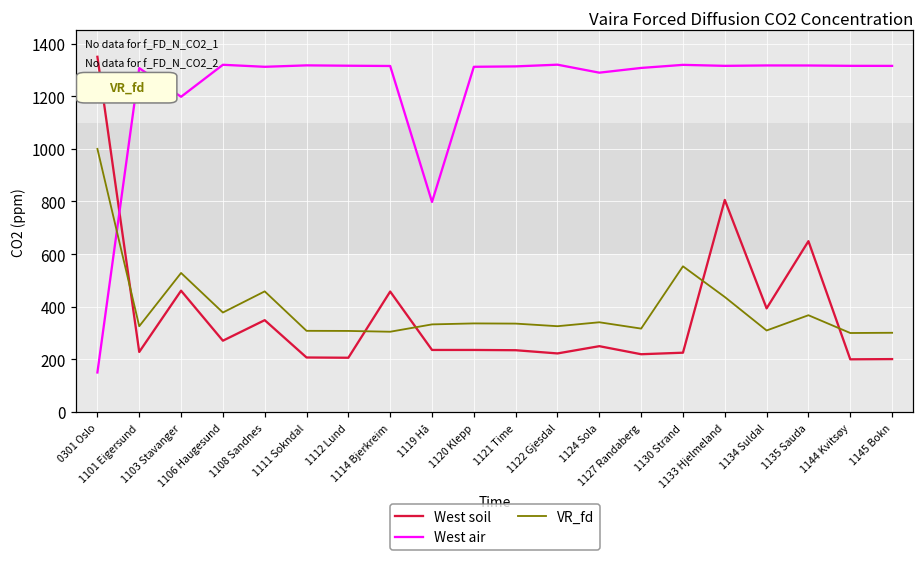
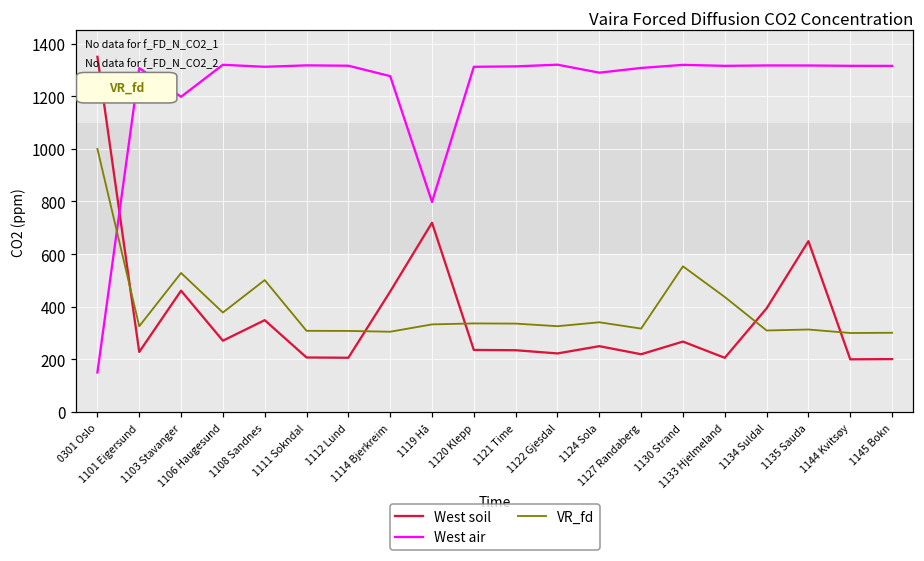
  {
    "West soil": {
      "1101 Eigersund": 230,
      "1103 Stavanger": 460,
      "1106 Haugesund": 270,
      "1108 Sandnes": 350,
      "1111 Sokndal": 210,
      "1112 Lund": 210,
      "1114 Bjerkreim": 460,
-     "1119 Hå": 240,
+     "1119 Hå": 720,
      "1120 Klepp": 240,
      "1121 Time": 230,
      "1122 Gjesdal": 220,
      "1124 Sola": 250,
      "1127 Randaberg": 220,
-     "1130 Strand": 230,
-     "1133 Hjelmeland": 810,
+     "1130 Strand": 270,
+     "1133 Hjelmeland": 210,
      "1134 Suldal": 390,
      "1135 Sauda": 650,
      "1144 Kvitsøy": 200,
      "1145 Bokn": 200
    },
    "West air": {
      "0301 Oslo": 150,
      "1103 Stavanger": 1200,
      "1106 Haugesund": 1320,
      "1108 Sandnes": 1310,
      "1111 Sokndal": 1320,
      "1112 Lund": 1320,
-     "1114 Bjerkreim": 1320,
+     "1114 Bjerkreim": 1280,
      "1119 Hå": 800,
      "1120 Klepp": 1310,
      "1121 Time": 1310,
      "1122 Gjesdal": 1320,
      "1124 Sola": 1290,
      "1127 Randaberg": 1310,
      "1130 Strand": 1320,
      "1133 Hjelmeland": 1320,
      "1134 Suldal": 1320,
      "1135 Sauda": 1320,
      "1144 Kvitsøy": 1320,
      "1145 Bokn": 1320
    },
    "VR_fd": {
      "0301 Oslo": 1000,
      "1101 Eigersund": 330,
      "1103 Stavanger": 530,
      "1106 Haugesund": 380,
-     "1108 Sandnes": 460,
+     "1108 Sandnes": 500,
      "1111 Sokndal": 310,
      "1112 Lund": 310,
      "1114 Bjerkreim": 300,
      "1119 Hå": 330,
      "1120 Klepp": 340,
      "1121 Time": 340,
      "1122 Gjesdal": 330,
      "1124 Sola": 340,
      "1127 Randaberg": 320,
      "1130 Strand": 550,
      "1133 Hjelmeland": 440,
      "1134 Suldal": 310,
-     "1135 Sauda": 370,
+     "1135 Sauda": 310,
      "1144 Kvitsøy": 300,
      "1145 Bokn": 300
    }
  }
